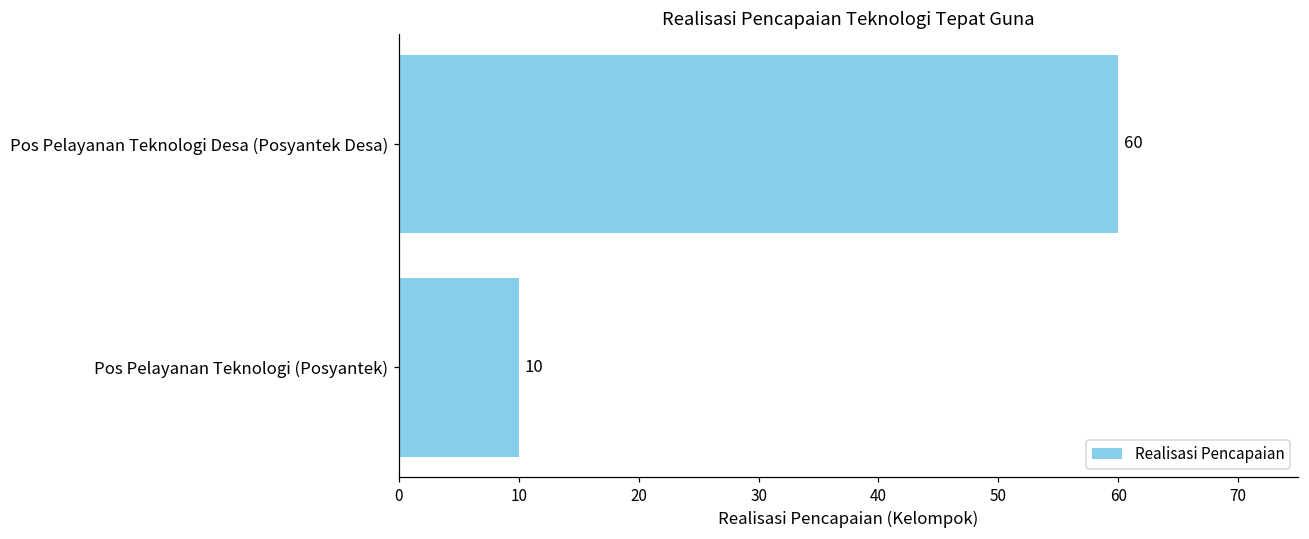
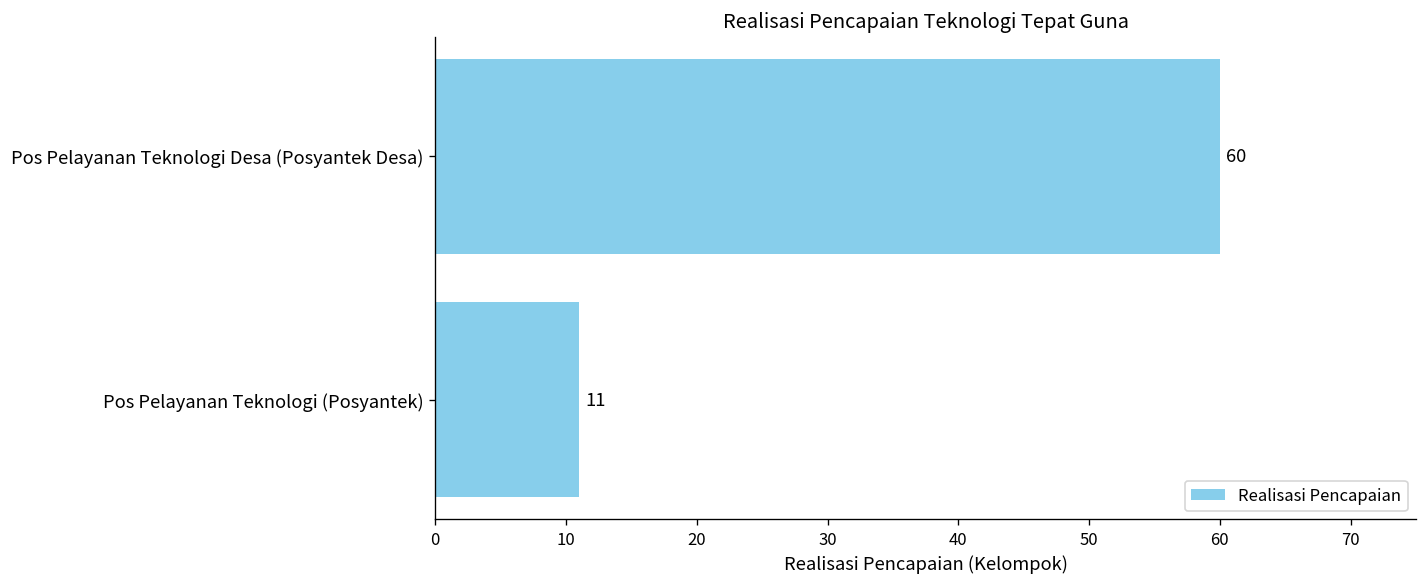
  {
    "Pos Pelayanan Teknologi Desa (Posyantek Desa)": 60,
-   "Pos Pelayanan Teknologi (Posyantek)": 10
+   "Pos Pelayanan Teknologi (Posyantek)": 11
  }
